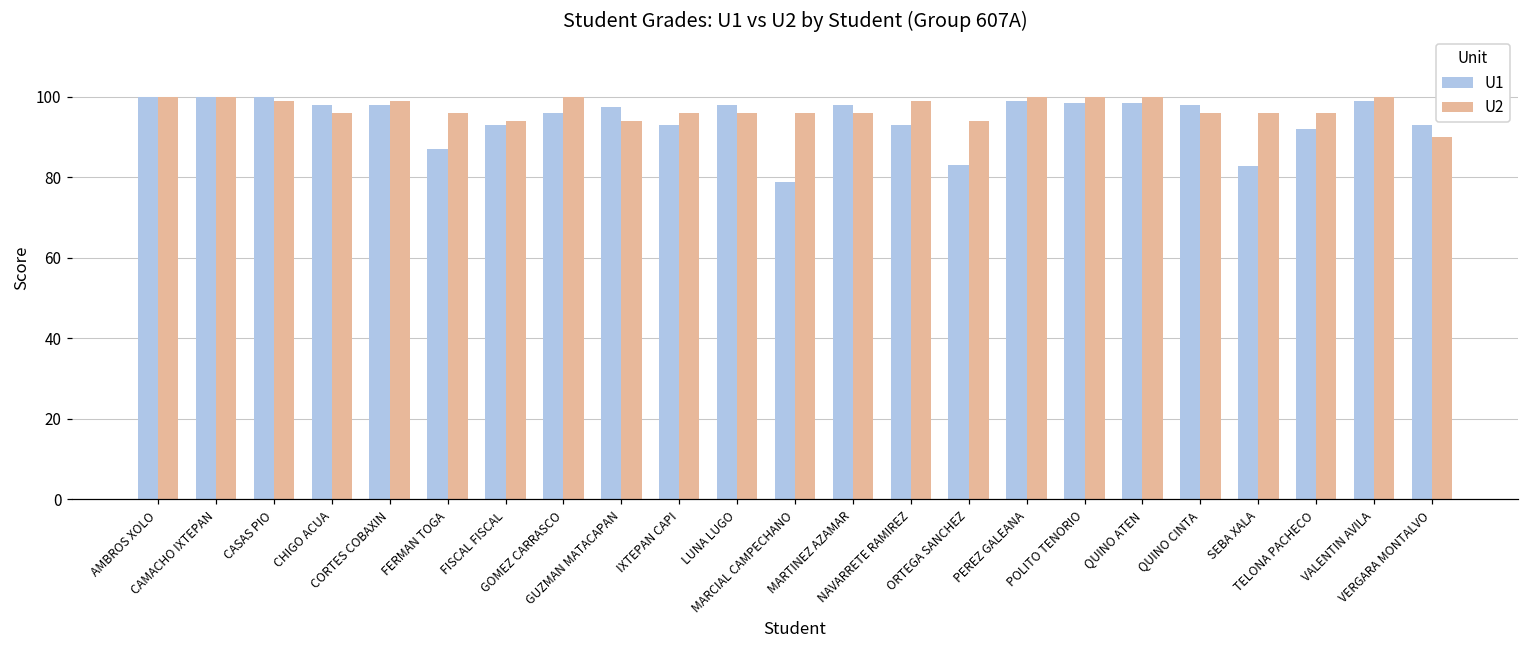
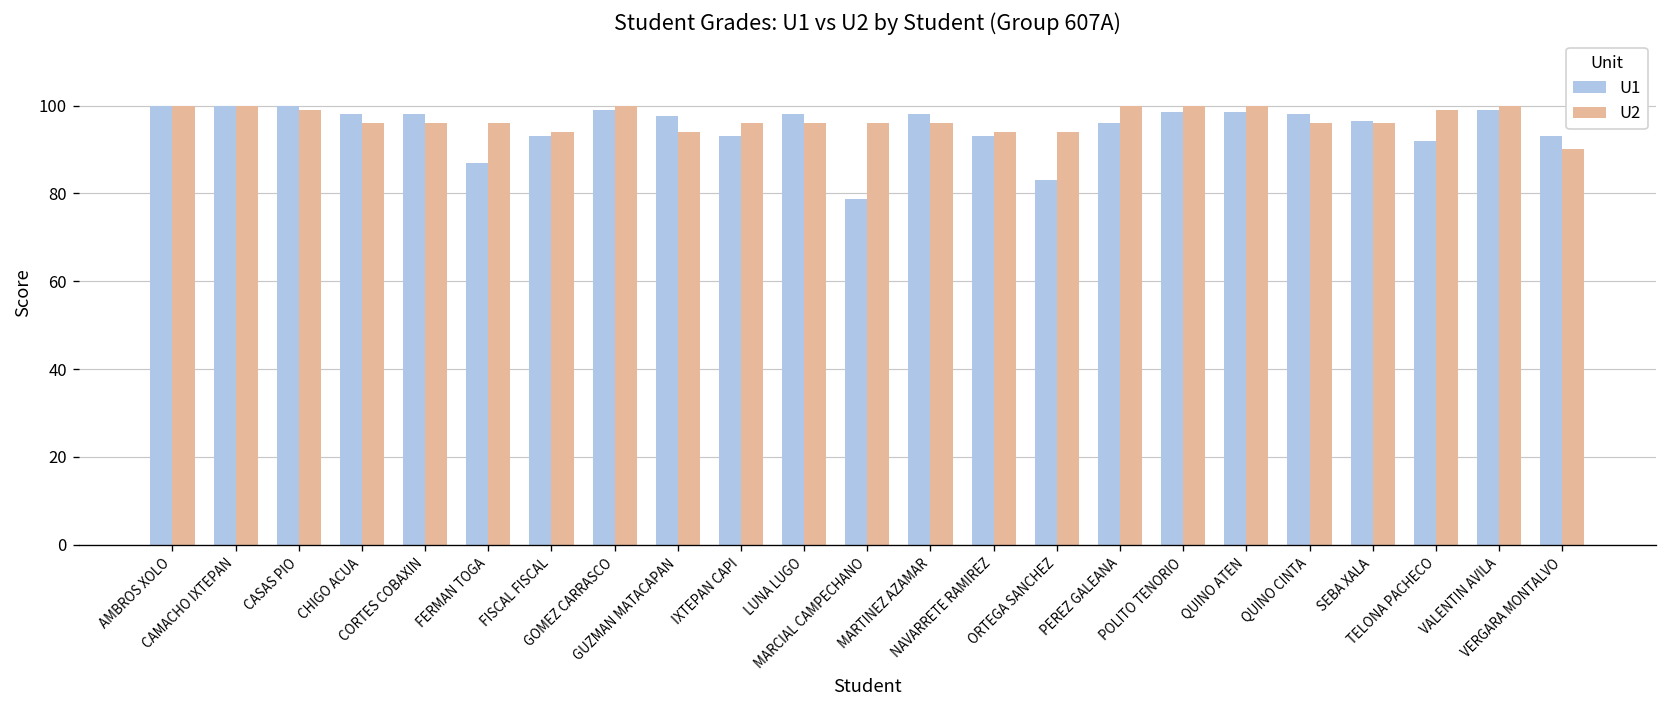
  {
    "U1": {
      "AMBROS XOLO": 100,
      "CAMACHO IXTEPAN": 100,
      "CASAS PIO": 100,
      "CHIGO ACUA": 98,
      "CORTES COBAXIN": 98,
      "FERMAN TOGA": 87,
      "FISCAL FISCAL": 93,
-     "GOMEZ CARRASCO": 96,
+     "GOMEZ CARRASCO": 99,
      "GUZMAN MATACAPAN": 98,
      "IXTEPAN CAPI": 93,
      "LUNA LUGO": 98,
      "MARCIAL CAMPECHANO": 79,
      "MARTINEZ AZAMAR": 98,
      "NAVARRETE RAMIREZ": 93,
      "ORTEGA SANCHEZ": 83,
-     "PEREZ GALEANA": 99,
+     "PEREZ GALEANA": 96,
      "POLITO TENORIO": 99,
      "QUINO ATEN": 99,
      "QUINO CINTA": 98,
-     "SEBA XALA": 83,
+     "SEBA XALA": 97,
      "TELONA PACHECO": 92,
      "VALENTIN AVILA": 99,
      "VERGARA MONTALVO": 93
    },
    "U2": {
      "AMBROS XOLO": 100,
      "CAMACHO IXTEPAN": 100,
      "CASAS PIO": 99,
      "CHIGO ACUA": 96,
-     "CORTES COBAXIN": 99,
+     "CORTES COBAXIN": 96,
      "FERMAN TOGA": 96,
      "FISCAL FISCAL": 94,
      "GOMEZ CARRASCO": 100,
      "GUZMAN MATACAPAN": 94,
      "IXTEPAN CAPI": 96,
      "LUNA LUGO": 96,
      "MARCIAL CAMPECHANO": 96,
      "MARTINEZ AZAMAR": 96,
-     "NAVARRETE RAMIREZ": 99,
+     "NAVARRETE RAMIREZ": 94,
      "ORTEGA SANCHEZ": 94,
      "PEREZ GALEANA": 100,
      "POLITO TENORIO": 100,
      "QUINO ATEN": 100,
      "QUINO CINTA": 96,
      "SEBA XALA": 96,
-     "TELONA PACHECO": 96,
+     "TELONA PACHECO": 99,
      "VALENTIN AVILA": 100,
      "VERGARA MONTALVO": 90
    }
  }
